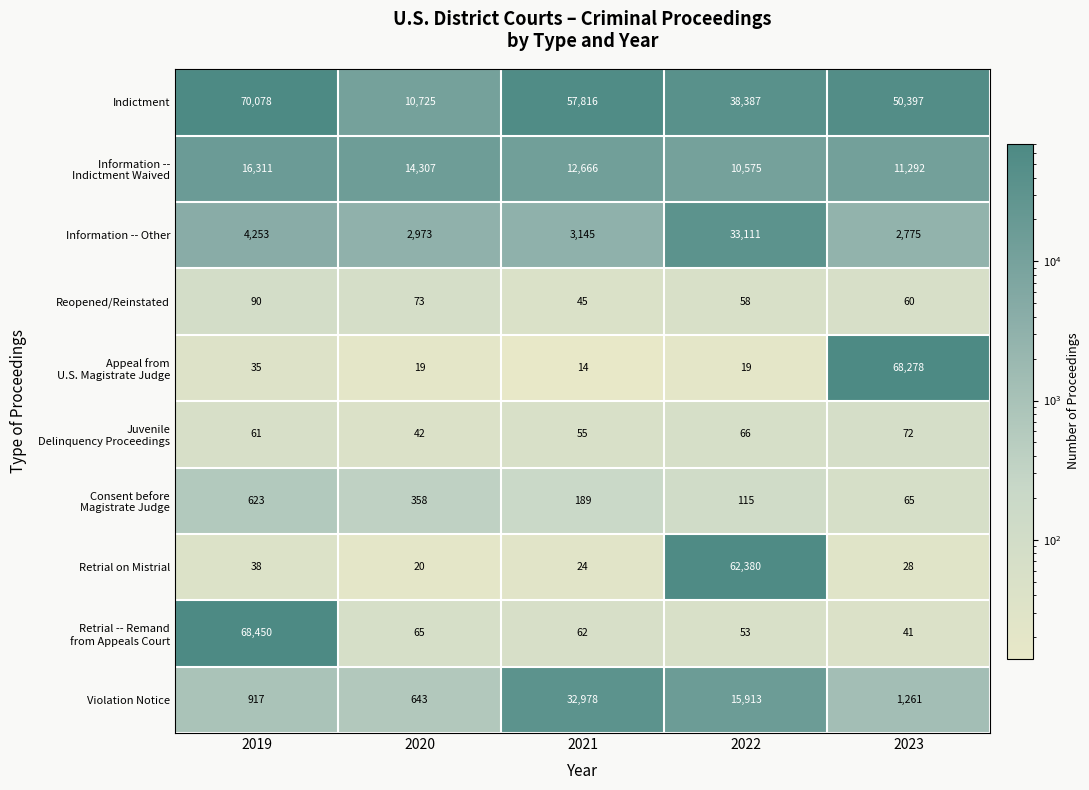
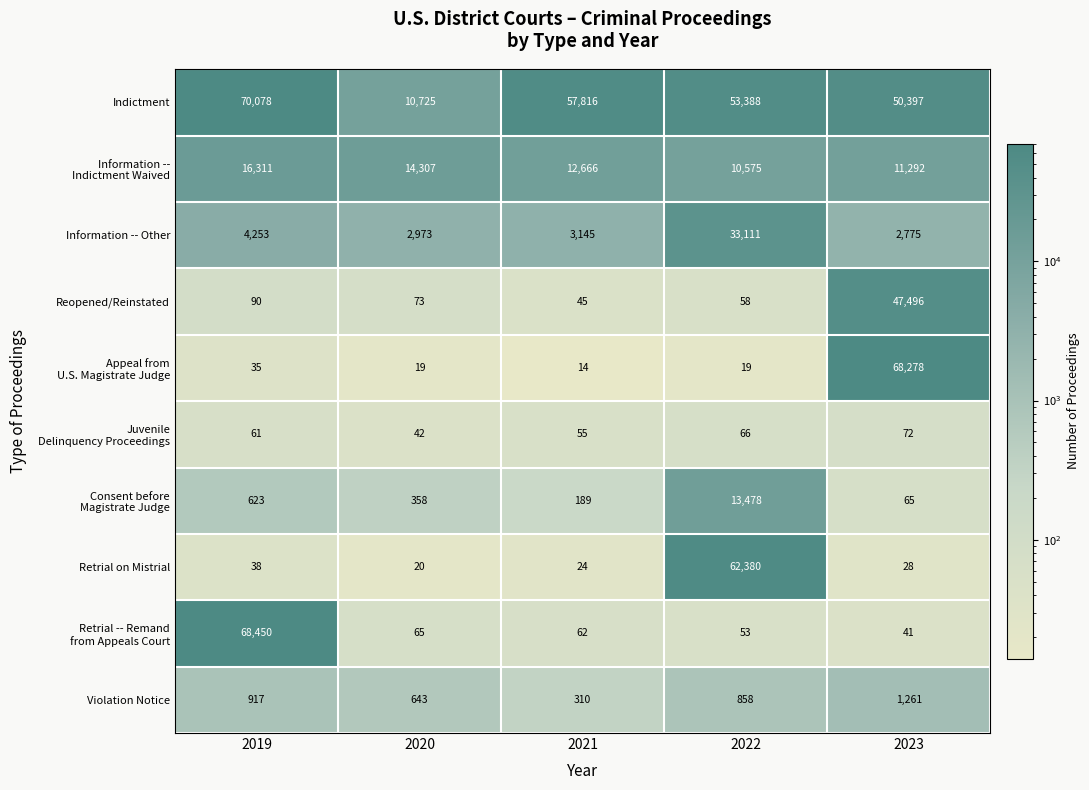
  {
    "Indictment": {
      "2019": "70,078",
      "2020": "10,725",
      "2021": "57,816",
-     "2022": "38,387",
+     "2022": "53,388",
      "2023": "50,397"
    },
    "Information -- Indictment Waived": {
      "2019": "16,311",
      "2020": "14,307",
      "2021": "12,666",
      "2022": "10,575",
      "2023": "11,292"
    },
    "Information -- Other": {
      "2019": "4,253",
      "2020": "2,973",
      "2021": "3,145",
      "2022": "33,111",
      "2023": "2,775"
    },
    "Reopened/Reinstated": {
      "2019": "90",
      "2020": "73",
      "2021": "45",
      "2022": "58",
-     "2023": "60"
+     "2023": "47,496"
    },
    "Appeal from U.S. Magistrate Judge": {
      "2019": "35",
      "2020": "19",
      "2021": "14",
      "2022": "19",
      "2023": "68,278"
    },
    "Juvenile Delinquency Proceedings": {
      "2019": "61",
      "2020": "42",
      "2021": "55",
      "2022": "66",
      "2023": "72"
    },
    "Consent before Magistrate Judge": {
      "2019": "623",
      "2020": "358",
      "2021": "189",
-     "2022": "115",
+     "2022": "13,478",
      "2023": "65"
    },
    "Retrial on Mistrial": {
      "2019": "38",
      "2020": "20",
      "2021": "24",
      "2022": "62,380",
      "2023": "28"
    },
    "Retrial -- Remand from Appeals Court": {
      "2019": "68,450",
      "2020": "65",
      "2021": "62",
      "2022": "53",
      "2023": "41"
    },
    "Violation Notice": {
      "2019": "917",
      "2020": "643",
-     "2021": "32,978",
-     "2022": "15,913",
+     "2021": "310",
+     "2022": "858",
      "2023": "1,261"
    }
  }
